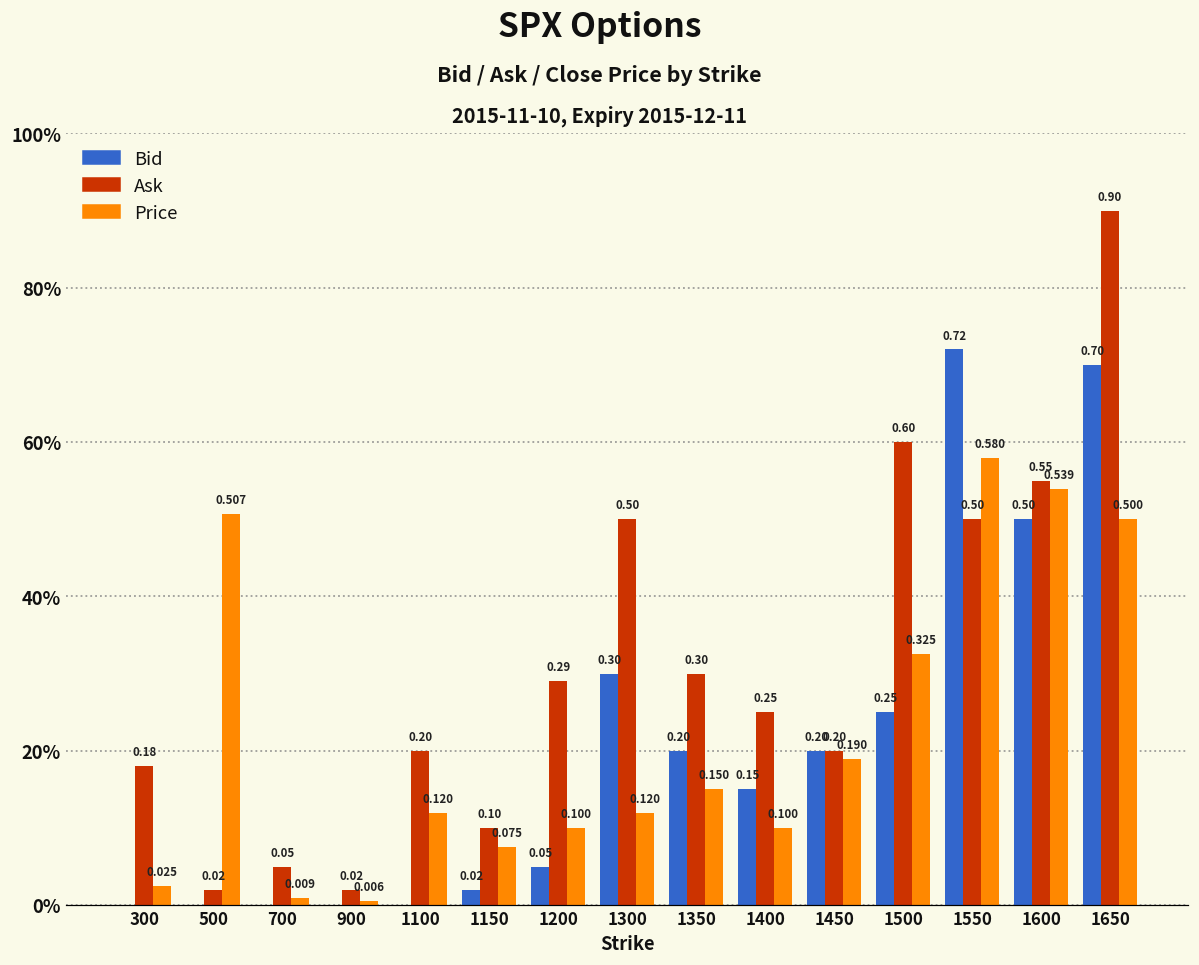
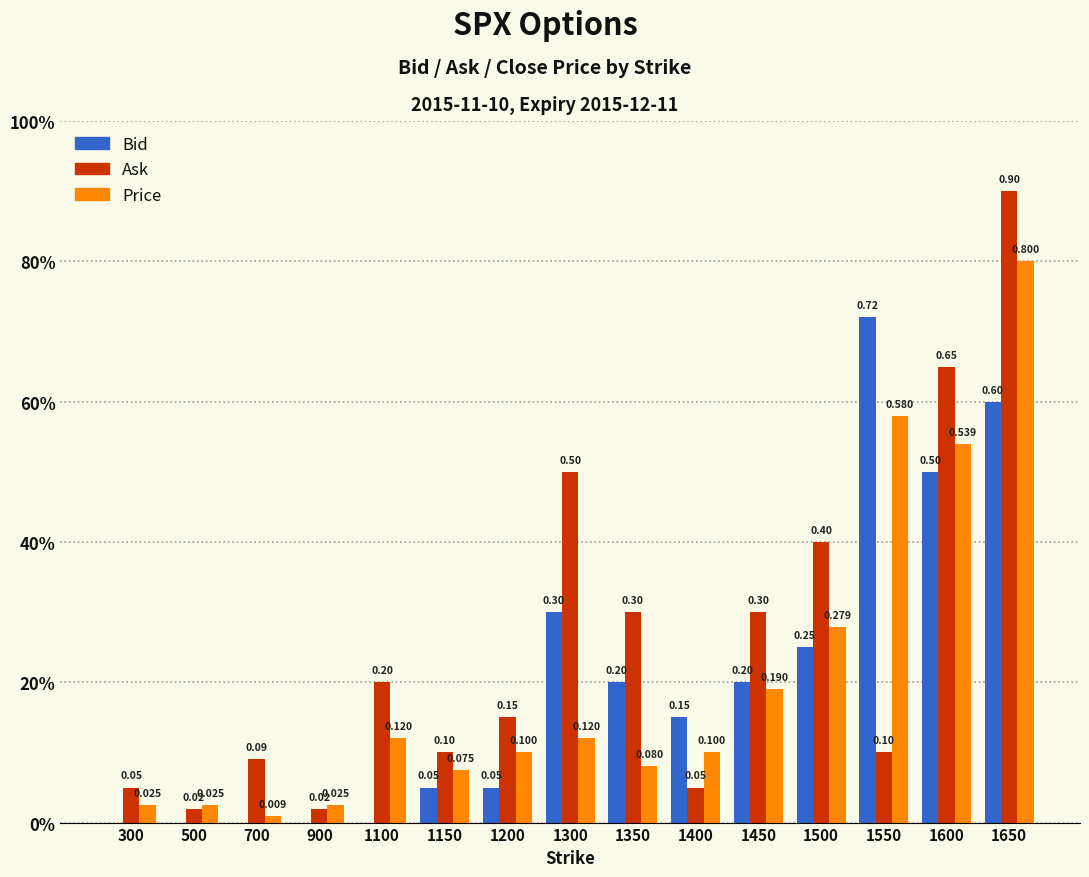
  {
    "Bid": {
-     "1150": 0.02,
+     "1150": 0.05,
      "1200": 0.05,
      "1300": 0.30,
      "1350": 0.20,
      "1400": 0.15,
      "1500": 0.25,
      "1550": 0.72,
      "1600": 0.50,
-     "1650": 0.70
+     "1650": 0.60
    },
    "Ask": {
-     "300": 0.18,
+     "300": 0.05,
      "500": 0.02,
-     "700": 0.05,
+     "700": 0.09,
      "900": 0.02,
      "1100": 0.20,
      "1150": 0.10,
-     "1200": 0.29,
+     "1200": 0.15,
      "1300": 0.50,
      "1350": 0.30,
-     "1400": 0.25,
-     "1450": 0.20,
-     "1500": 0.60,
-     "1550": 0.50,
-     "1600": 0.55,
+     "1400": 0.05,
+     "1450": 0.30,
+     "1500": 0.40,
+     "1550": 0.10,
+     "1600": 0.65,
      "1650": 0.90
    },
    "Price": {
      "300": 0.025,
-     "500": 0.507,
+     "500": 0.025,
      "700": 0.009,
-     "900": 0.006,
+     "900": 0.025,
      "1100": 0.120,
      "1150": 0.075,
      "1200": 0.100,
      "1300": 0.120,
-     "1350": 0.150,
+     "1350": 0.080,
      "1400": 0.100,
      "1450": 0.190,
-     "1500": 0.325,
+     "1500": 0.279,
      "1550": 0.580,
      "1600": 0.539,
-     "1650": 0.500
+     "1650": 0.800
    }
  }
